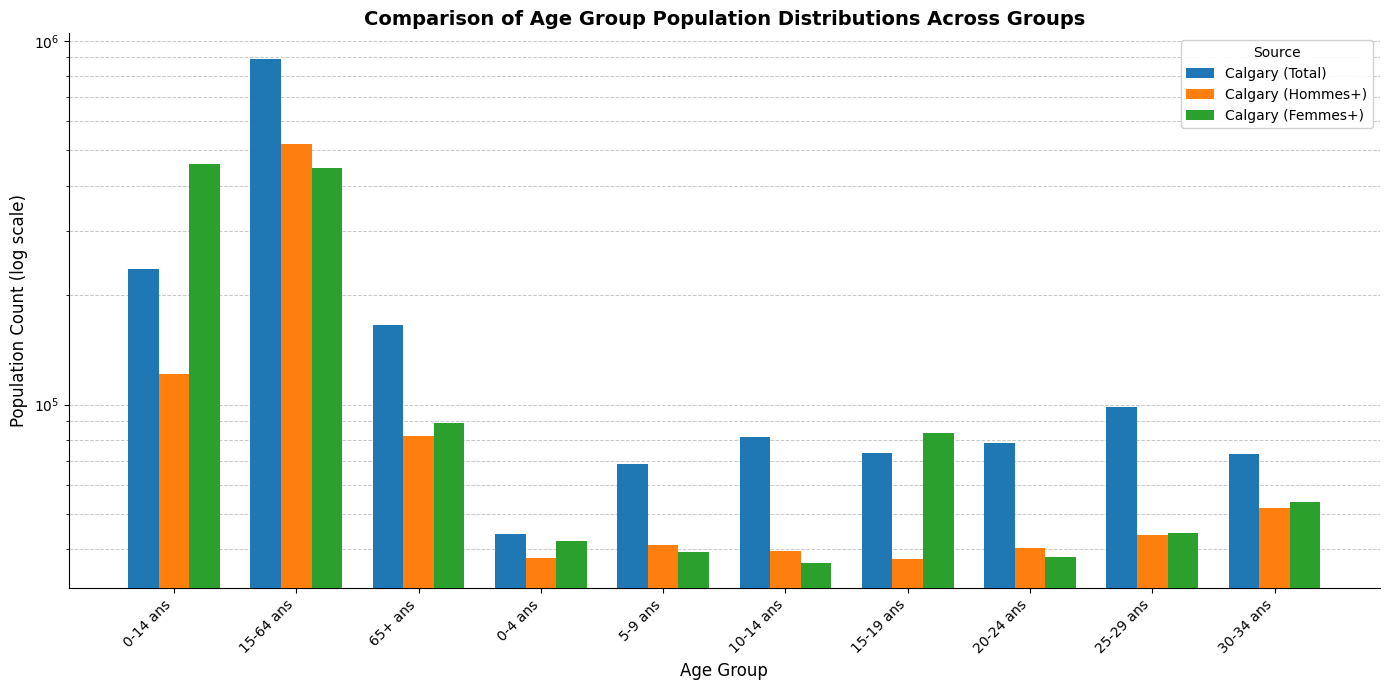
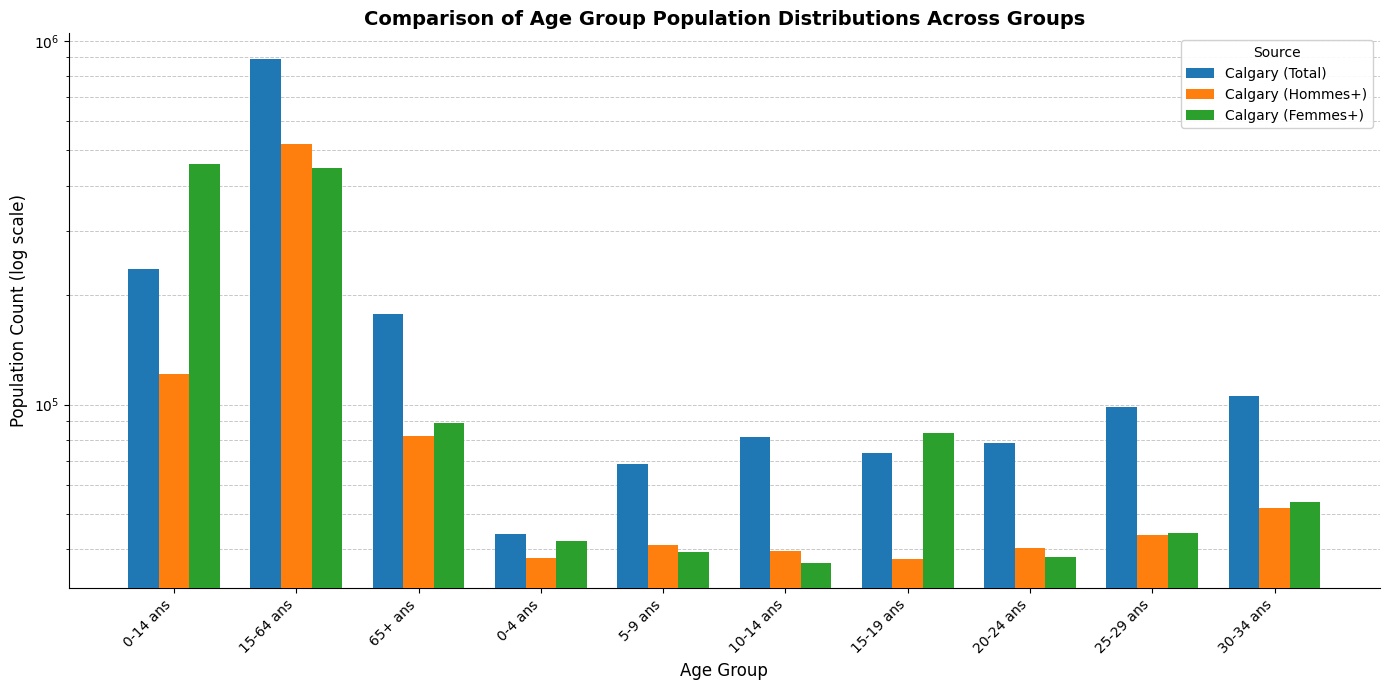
  {
    "Calgary (Total)": {
      "0-14 ans": 240000,
      "15-64 ans": 890000,
-     "65+ ans": 170000,
+     "65+ ans": 180000,
      "0-4 ans": 44000,
      "5-9 ans": 69000,
      "10-14 ans": 81000,
      "15-19 ans": 73000,
      "20-24 ans": 78000,
      "25-29 ans": 99000,
-     "30-34 ans": 73000
+     "30-34 ans": 106000
    },
    "Calgary (Hommes+)": {
      "0-14 ans": 121000,
      "15-64 ans": 520000,
      "65+ ans": 82000,
      "0-4 ans": 38000,
      "5-9 ans": 41000,
      "10-14 ans": 40000,
      "15-19 ans": 38000,
      "20-24 ans": 40000,
      "25-29 ans": 44000,
      "30-34 ans": 52000
    },
    "Calgary (Femmes+)": {
      "0-14 ans": 460000,
      "15-64 ans": 450000,
      "65+ ans": 89000,
      "0-4 ans": 42000,
      "5-9 ans": 39000,
      "10-14 ans": 37000,
      "15-19 ans": 84000,
      "20-24 ans": 38000,
      "25-29 ans": 44000,
      "30-34 ans": 54000
    }
  }
